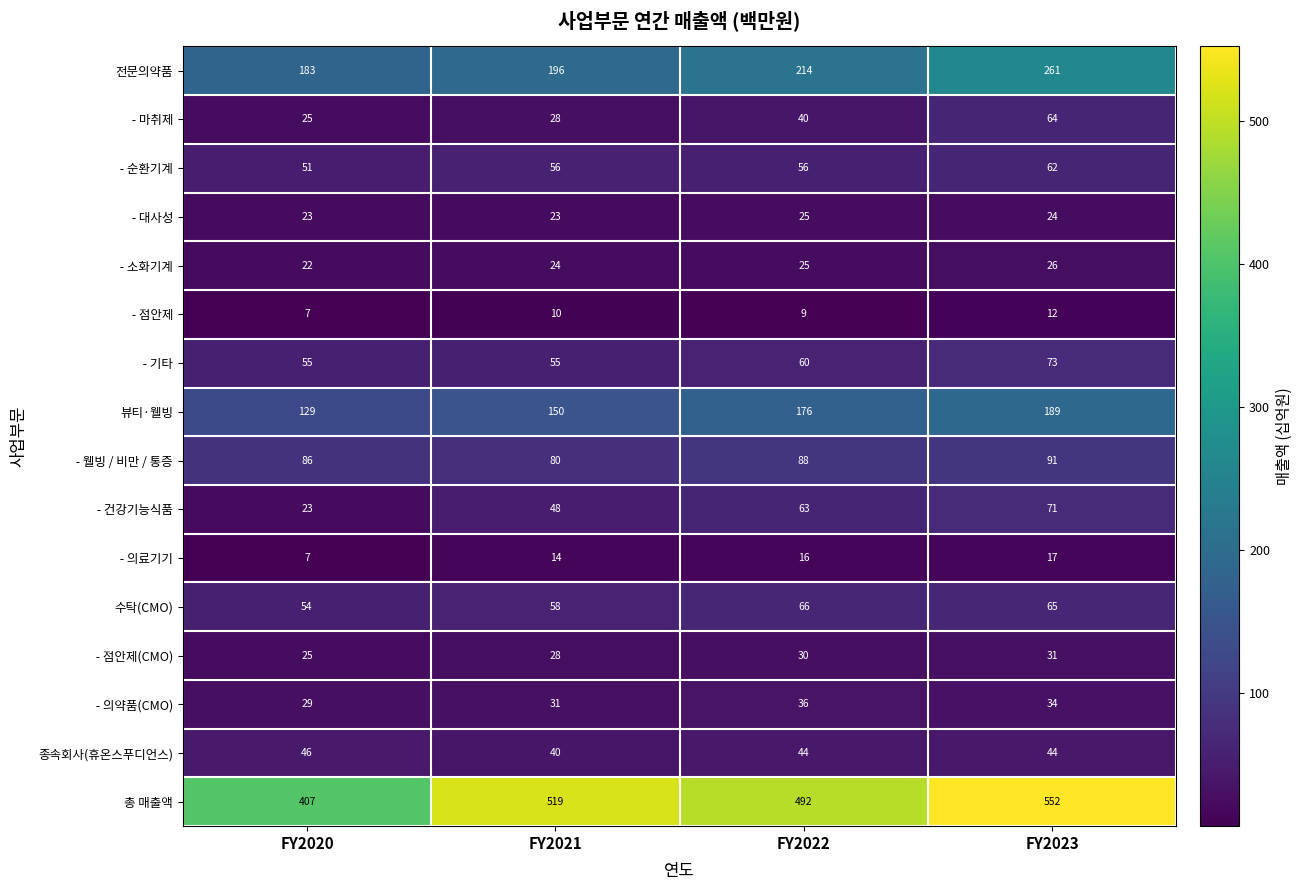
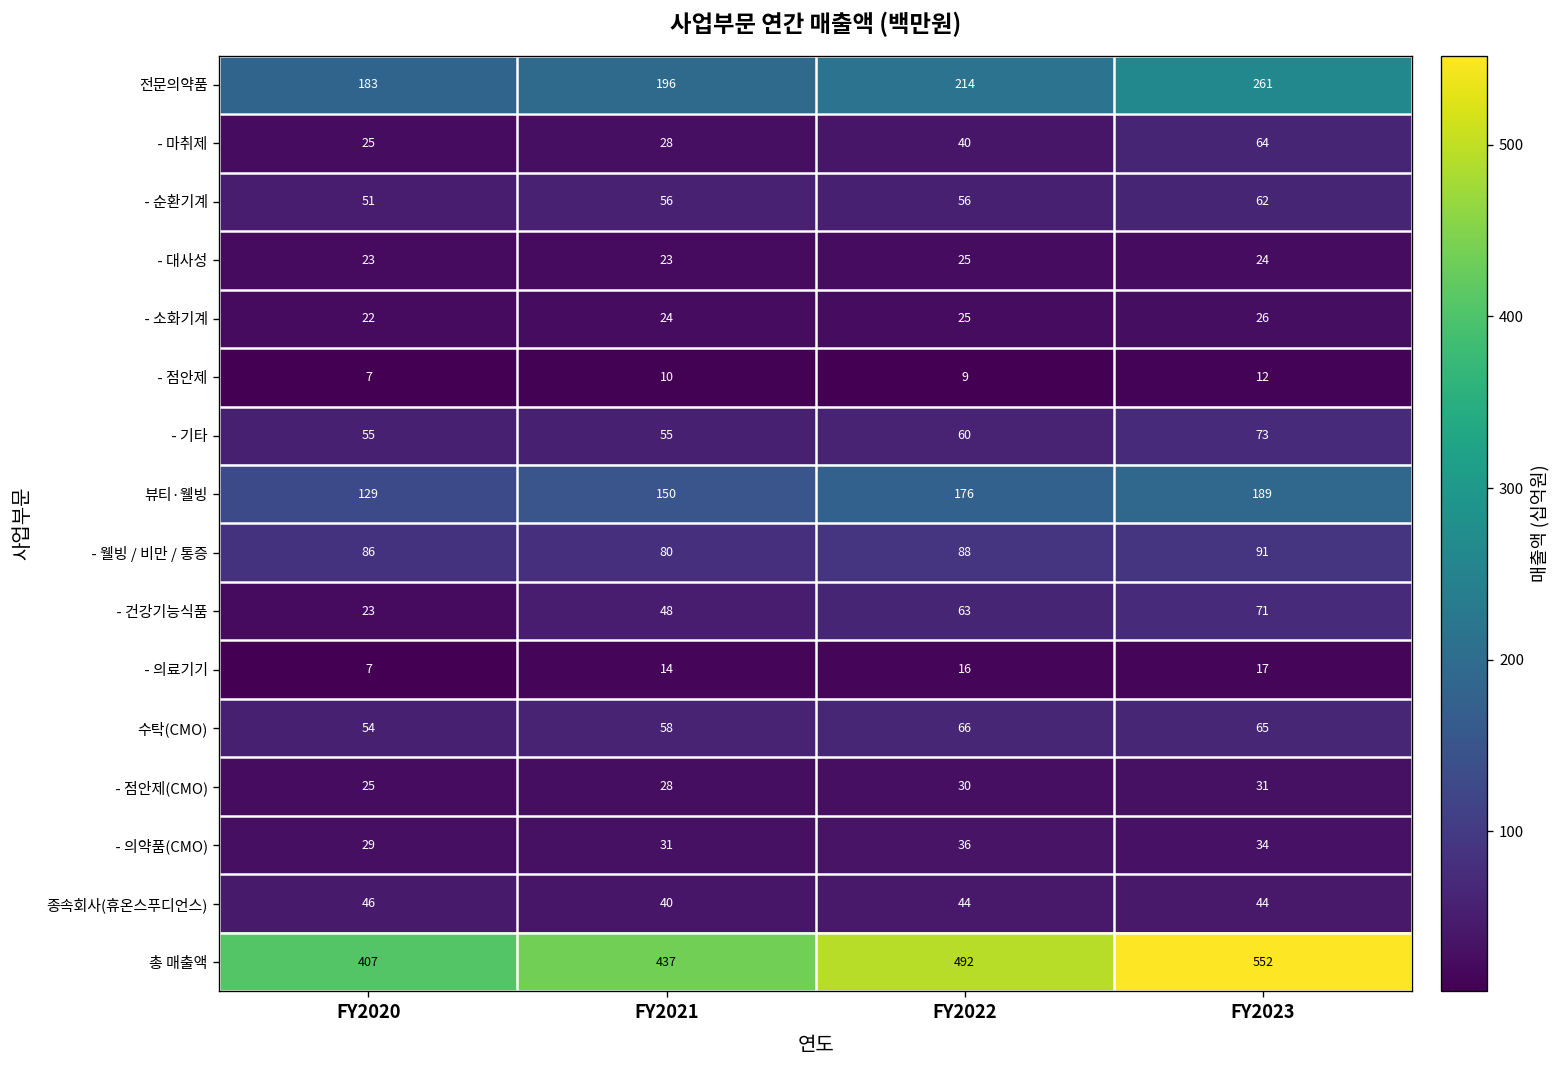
  {
    "전문의약품": {
      "FY2020": 183,
      "FY2021": 196,
      "FY2022": 214,
      "FY2023": 261
    },
    "- 마취제": {
      "FY2020": 25,
      "FY2021": 28,
      "FY2022": 40,
      "FY2023": 64
    },
    "- 순환기계": {
      "FY2020": 51,
      "FY2021": 56,
      "FY2022": 56,
      "FY2023": 62
    },
    "- 대사성": {
      "FY2020": 23,
      "FY2021": 23,
      "FY2022": 25,
      "FY2023": 24
    },
    "- 소화기계": {
      "FY2020": 22,
      "FY2021": 24,
      "FY2022": 25,
      "FY2023": 26
    },
    "- 점안제": {
      "FY2020": 7,
      "FY2021": 10,
      "FY2022": 9,
      "FY2023": 12
    },
    "- 기타": {
      "FY2020": 55,
      "FY2021": 55,
      "FY2022": 60,
      "FY2023": 73
    },
    "뷰티·웰빙": {
      "FY2020": 129,
      "FY2021": 150,
      "FY2022": 176,
      "FY2023": 189
    },
    "- 웰빙 / 비만 / 통증": {
      "FY2020": 86,
      "FY2021": 80,
      "FY2022": 88,
      "FY2023": 91
    },
    "- 건강기능식품": {
      "FY2020": 23,
      "FY2021": 48,
      "FY2022": 63,
      "FY2023": 71
    },
    "- 의료기기": {
      "FY2020": 7,
      "FY2021": 14,
      "FY2022": 16,
      "FY2023": 17
    },
    "수탁(CMO)": {
      "FY2020": 54,
      "FY2021": 58,
      "FY2022": 66,
      "FY2023": 65
    },
    "- 점안제(CMO)": {
      "FY2020": 25,
      "FY2021": 28,
      "FY2022": 30,
      "FY2023": 31
    },
    "- 의약품(CMO)": {
      "FY2020": 29,
      "FY2021": 31,
      "FY2022": 36,
      "FY2023": 34
    },
    "종속회사(휴온스푸디언스)": {
      "FY2020": 46,
      "FY2021": 40,
      "FY2022": 44,
      "FY2023": 44
    },
    "총 매출액": {
      "FY2020": 407,
-     "FY2021": 519,
+     "FY2021": 437,
      "FY2022": 492,
      "FY2023": 552
    }
  }
